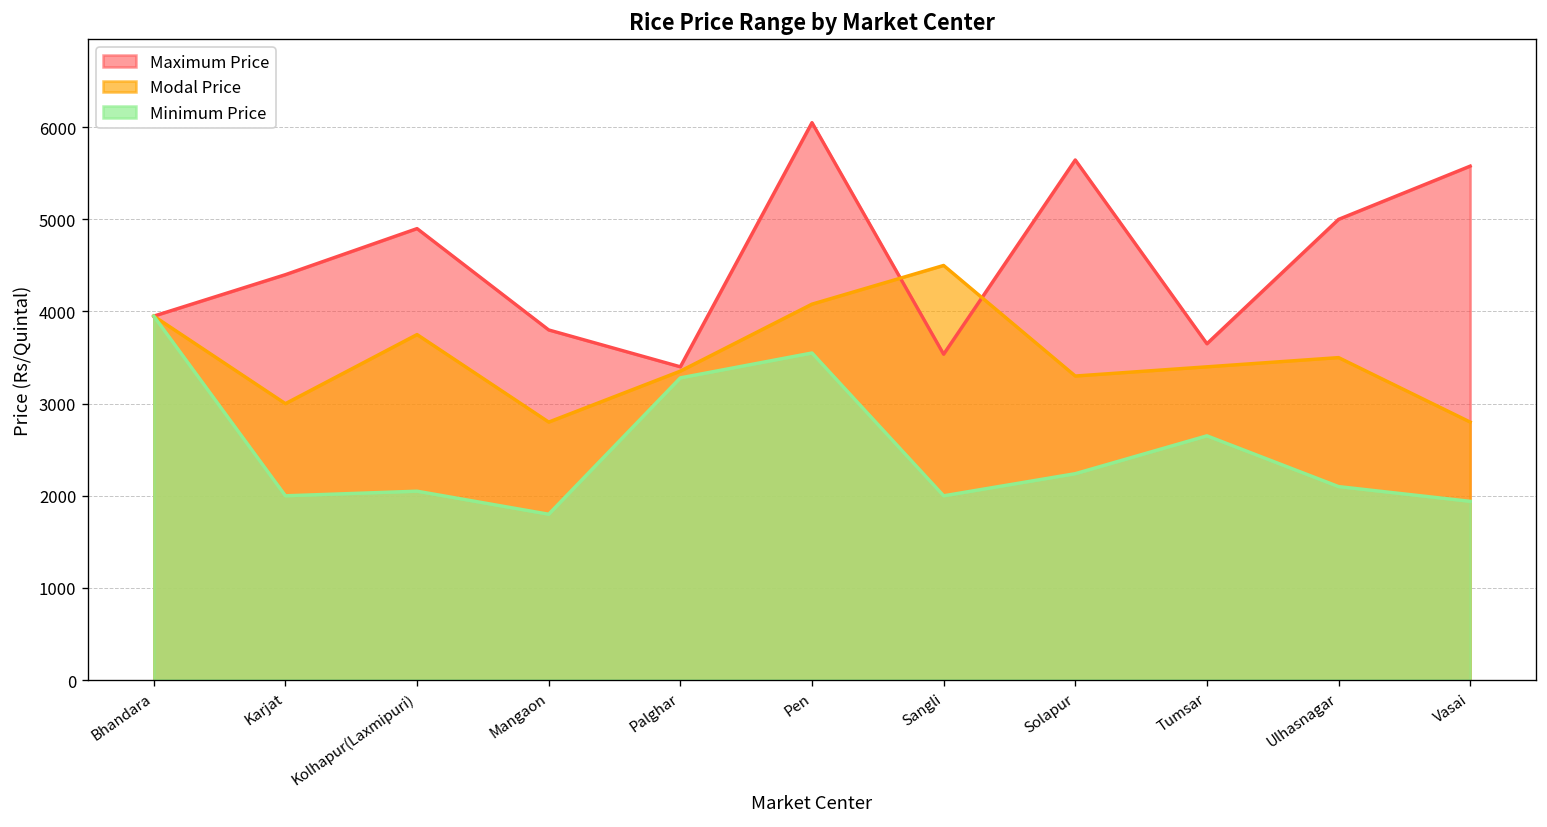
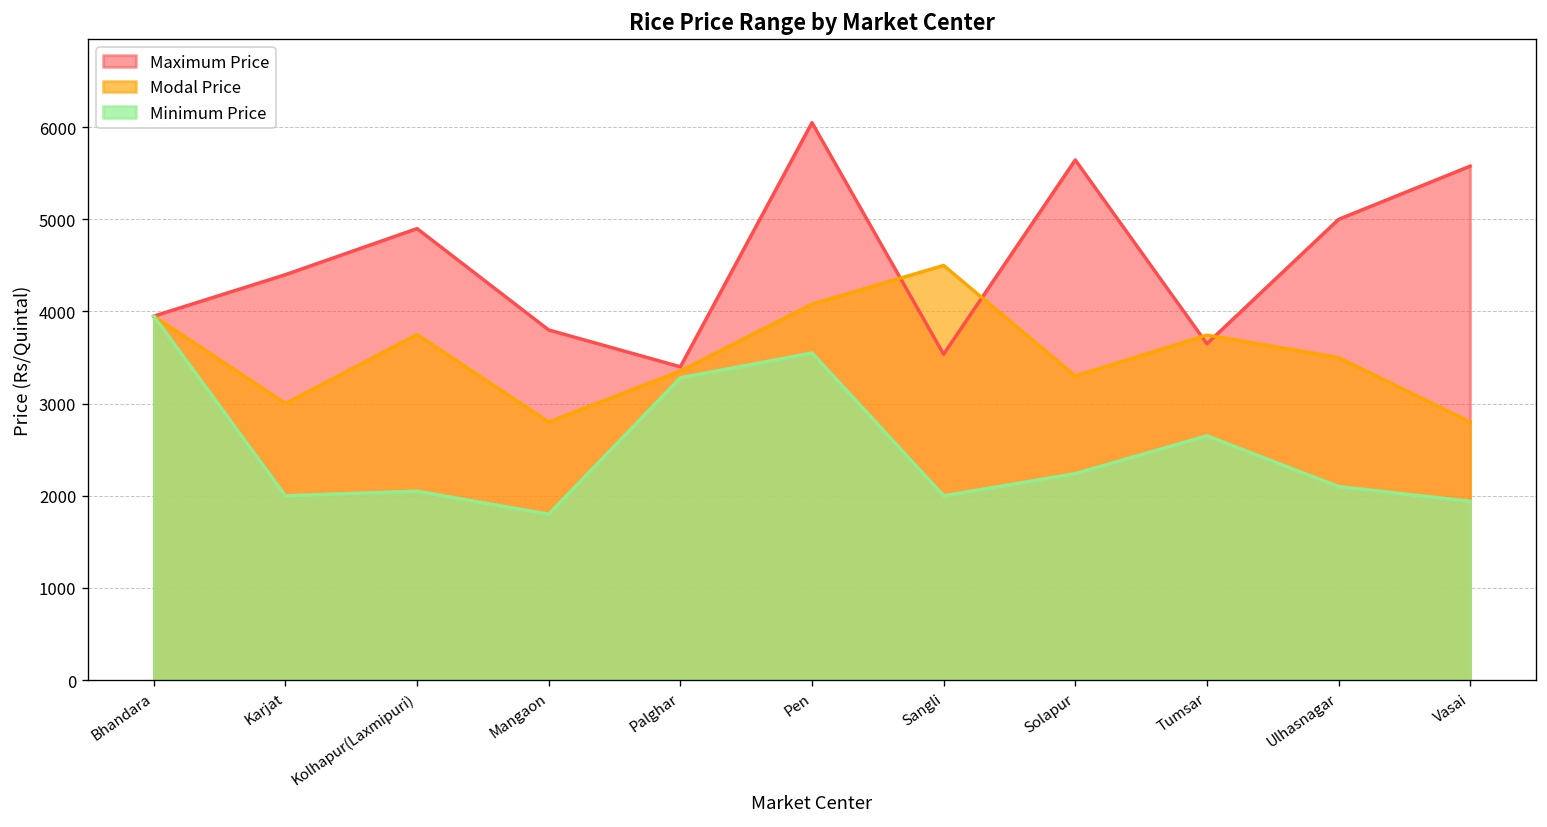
  {
    "Maximum Price": {
      "Karjat": 4400,
      "Kolhapur(Laxmipuri)": 4900,
      "Mangaon": 3800,
      "Palghar": 3400,
      "Pen": 6100,
      "Sangli": 3500,
      "Solapur": 5600,
      "Tumsar": 3700,
      "Ulhasnagar": 5000,
      "Vasai": 5600
    },
    "Modal Price": {
      "Karjat": 3000,
      "Kolhapur(Laxmipuri)": 3800,
      "Mangaon": 2800,
      "Palghar": 3400,
      "Pen": 4100,
      "Sangli": 4500,
      "Solapur": 3300,
-     "Tumsar": 3400,
+     "Tumsar": 3700,
      "Ulhasnagar": 3500,
      "Vasai": 2800
    },
    "Minimum Price": {
      "Karjat": 2000,
      "Kolhapur(Laxmipuri)": 2100,
      "Mangaon": 1800,
      "Palghar": 3300,
      "Pen": 3600,
      "Sangli": 2000,
      "Solapur": 2200,
      "Tumsar": 2700,
      "Ulhasnagar": 2100,
      "Vasai": 1900
    }
  }
